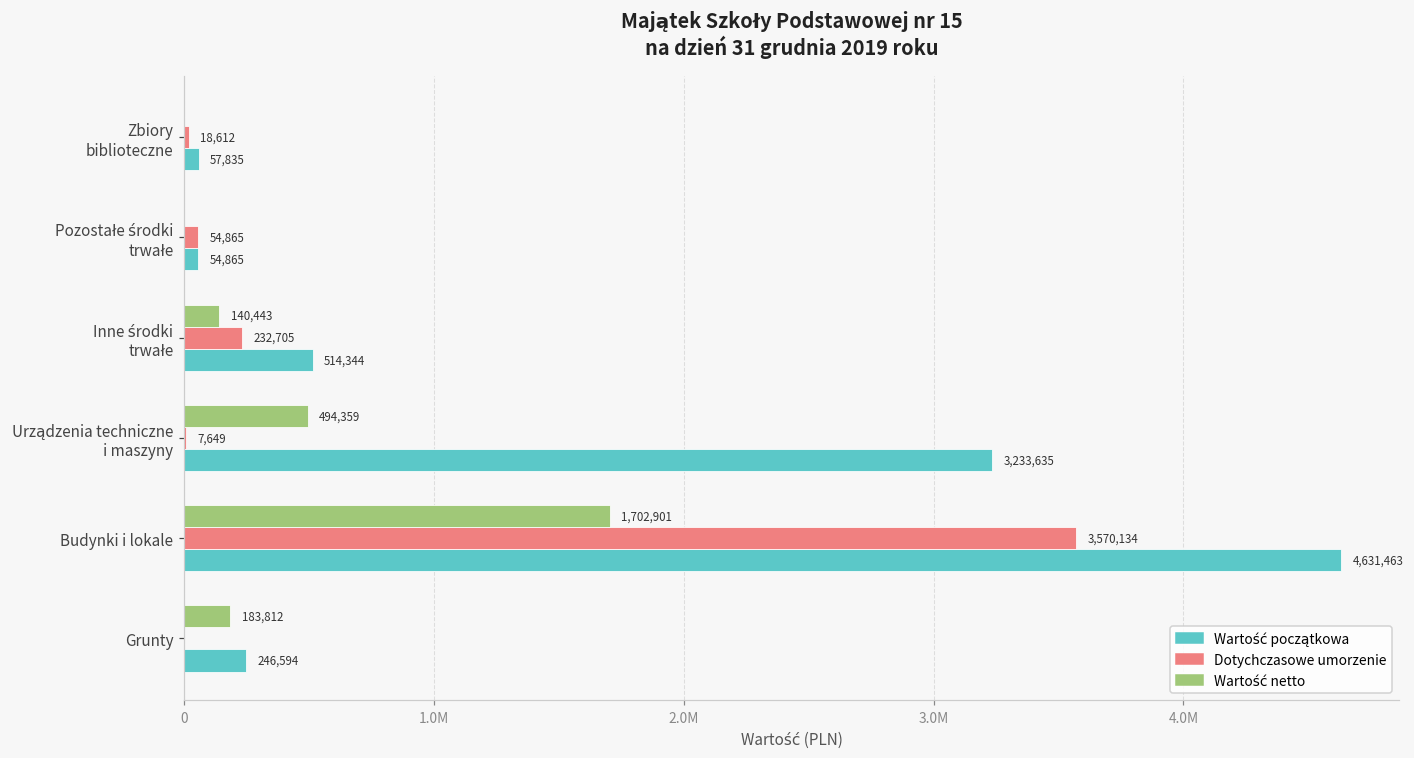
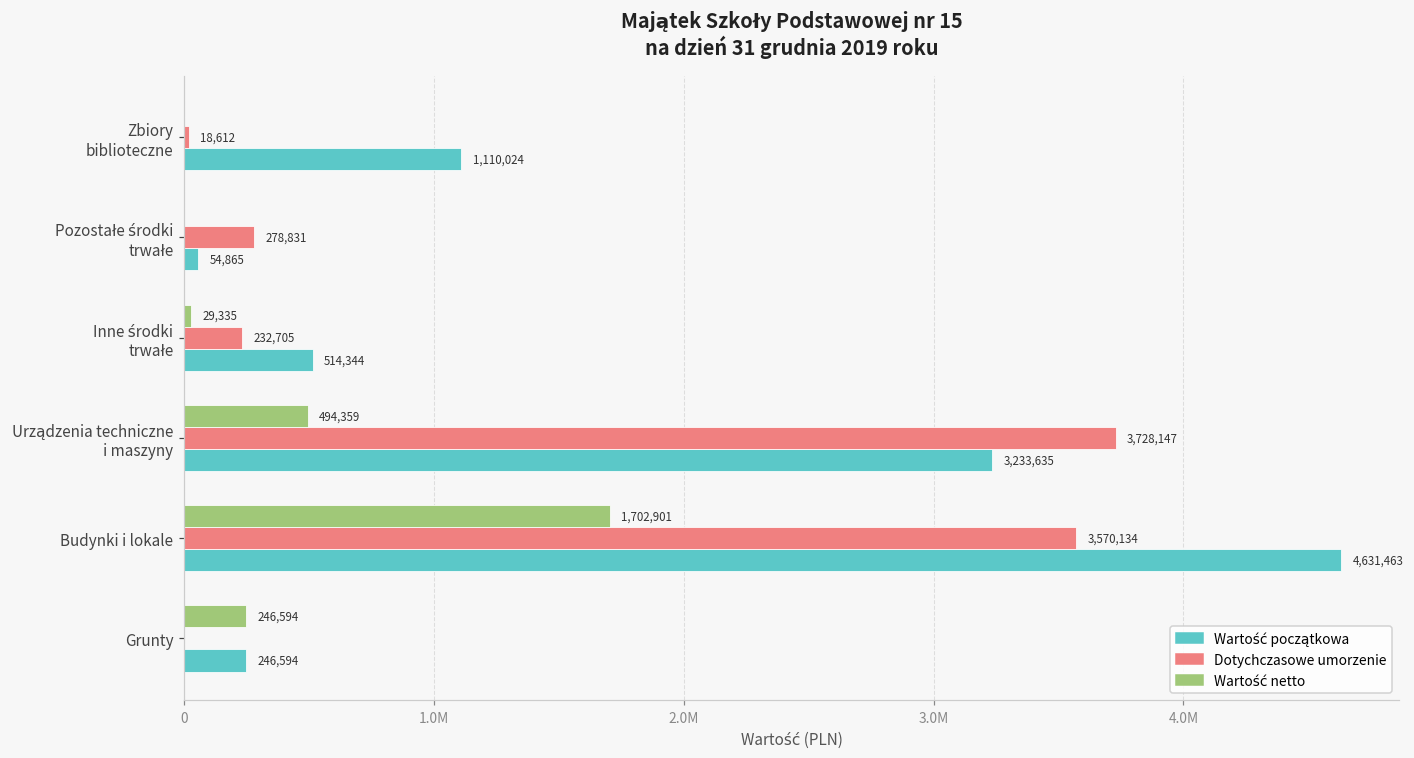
  {
    "Wartość początkowa": {
-     "Zbiory biblioteczne": "57,835",
+     "Zbiory biblioteczne": "1,110,024",
      "Pozostałe środki trwałe": "54,865",
      "Inne środki trwałe": "514,344",
      "Urządzenia techniczne i maszyny": "3,233,635",
      "Budynki i lokale": "4,631,463",
      "Grunty": "246,594"
    },
    "Dotychczasowe umorzenie": {
      "Zbiory biblioteczne": "18,612",
-     "Pozostałe środki trwałe": "54,865",
+     "Pozostałe środki trwałe": "278,831",
      "Inne środki trwałe": "232,705",
-     "Urządzenia techniczne i maszyny": "7,649",
+     "Urządzenia techniczne i maszyny": "3,728,147",
      "Budynki i lokale": "3,570,134"
    },
    "Wartość netto": {
-     "Inne środki trwałe": "140,443",
+     "Inne środki trwałe": "29,335",
      "Urządzenia techniczne i maszyny": "494,359",
      "Budynki i lokale": "1,702,901",
-     "Grunty": "183,812"
+     "Grunty": "246,594"
    }
  }
